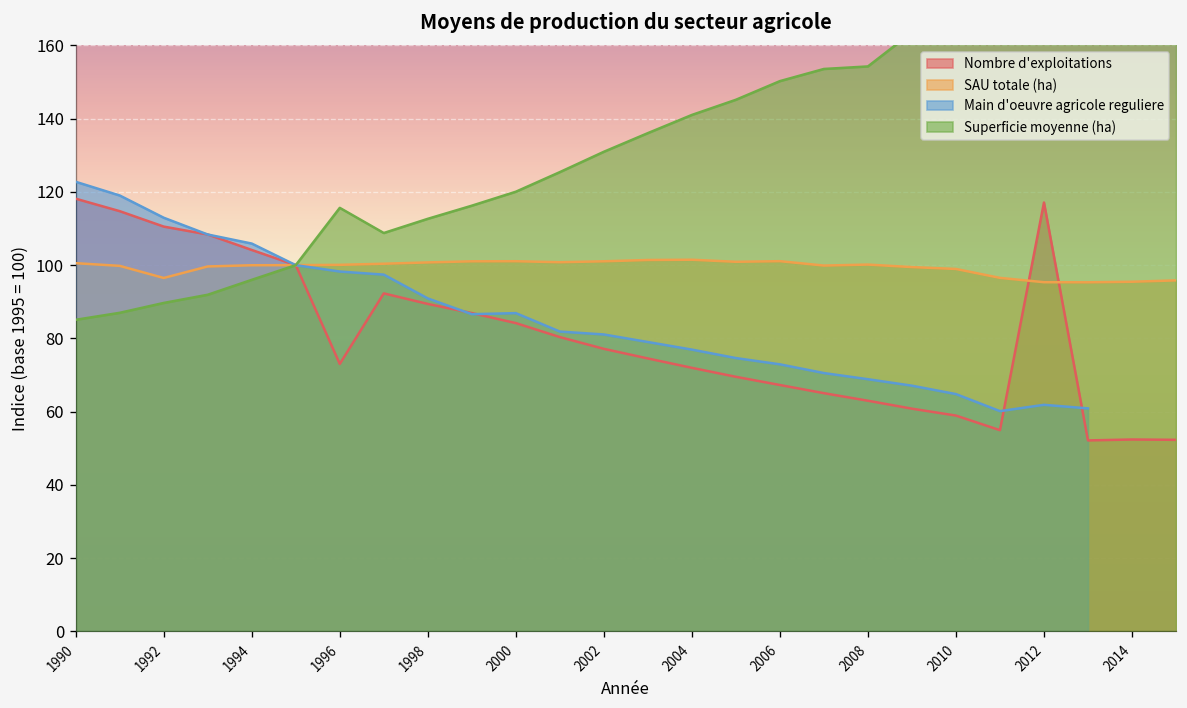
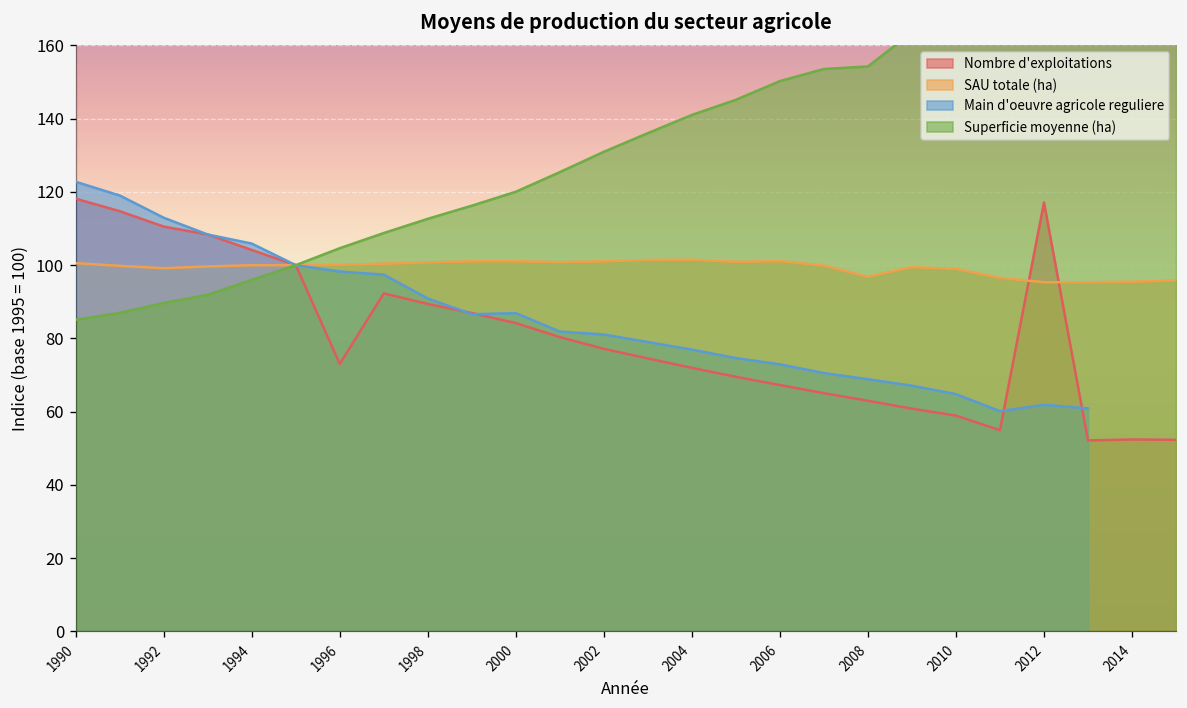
  {
    "Nombre d'exploitations": {
      "1990": 118,
      "1992": 111,
      "1994": 104,
      "1996": 73,
      "1998": 89,
      "2000": 84,
      "2002": 77,
      "2004": 72,
      "2006": 67,
      "2008": 63,
      "2010": 59,
      "2012": 117,
      "2014": 52
    },
    "SAU totale (ha)": {
      "1990": 101,
-     "1992": 96,
+     "1992": 99,
      "1994": 100,
      "1996": 100,
      "1998": 101,
      "2000": 101,
      "2002": 101,
      "2004": 101,
      "2006": 101,
-     "2008": 100,
+     "2008": 97,
      "2010": 99,
      "2012": 95,
      "2014": 95
    },
    "Main d'oeuvre agricole reguliere": {
      "1990": 123,
      "1992": 113,
      "1994": 106,
      "1996": 98,
      "1998": 91,
      "2000": 87,
      "2002": 81,
      "2004": 77,
      "2006": 73,
      "2008": 69,
      "2010": 65,
      "2012": 62
    },
    "Superficie moyenne (ha)": {
      "1990": 85,
      "1992": 90,
      "1994": 96,
-     "1996": 116,
+     "1996": 105,
      "1998": 113,
      "2000": 120,
      "2002": 131,
      "2004": 141,
      "2006": 150,
      "2008": 154
    }
  }
